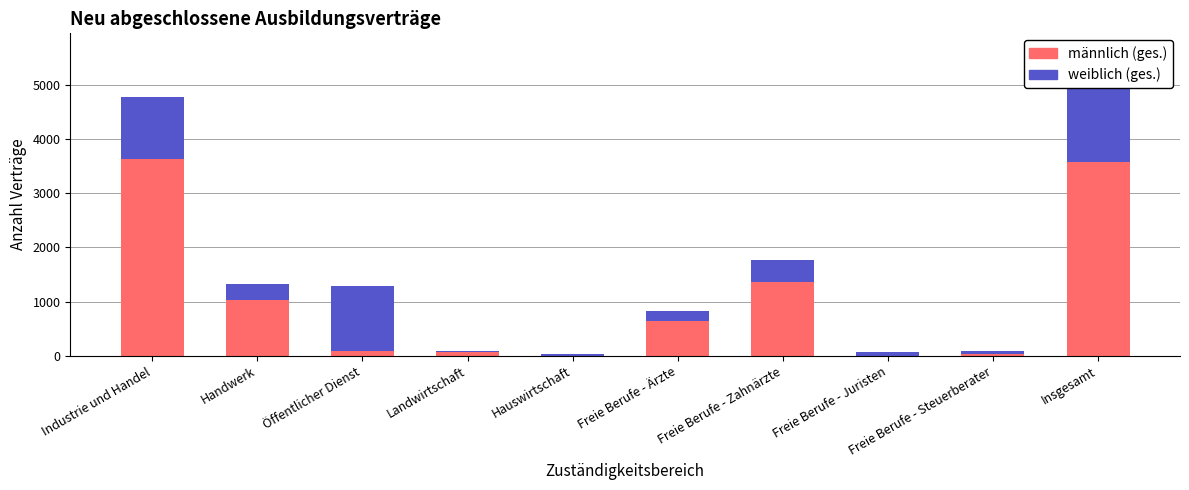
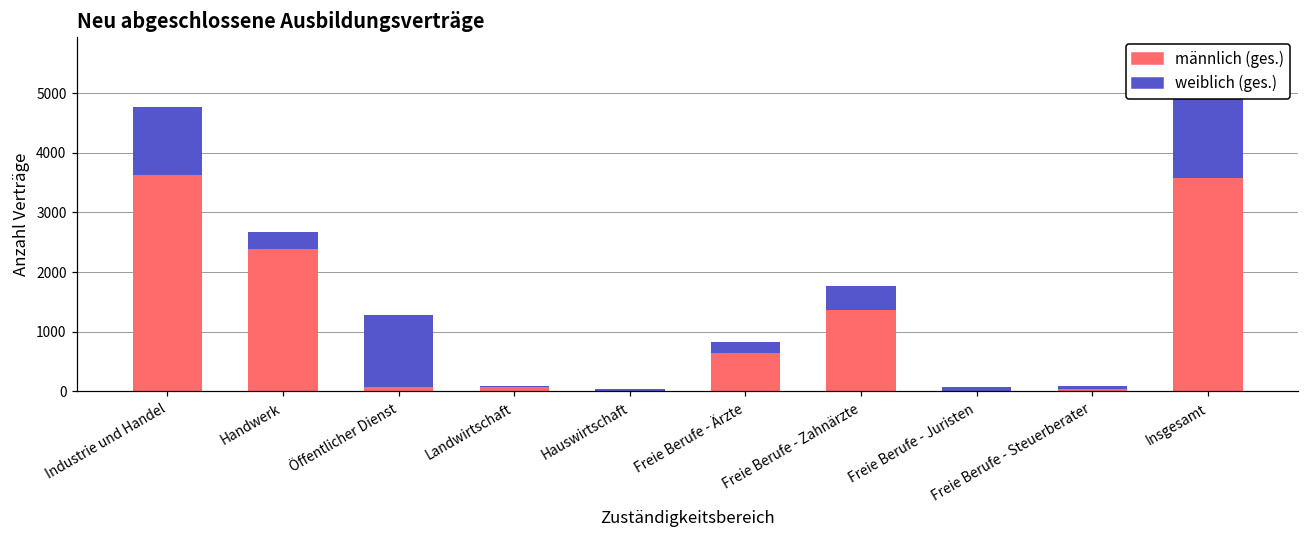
  {
    "männlich (ges.)": {
      "Industrie und Handel": 3600,
-     "Handwerk": 1000,
+     "Handwerk": 2400,
      "Öffentlicher Dienst": 100,
      "Landwirtschaft": 100,
      "Freie Berufe - Ärzte": 600,
      "Freie Berufe - Zahnärzte": 1400,
      "Insgesamt": 3600
    },
    "weiblich (ges.)": {
      "Industrie und Handel": 1100,
      "Handwerk": 300,
      "Öffentlicher Dienst": 1200,
      "Freie Berufe - Ärzte": 200,
      "Freie Berufe - Zahnärzte": 400,
      "Freie Berufe - Juristen": 100,
      "Freie Berufe - Steuerberater": 100
    }
  }
